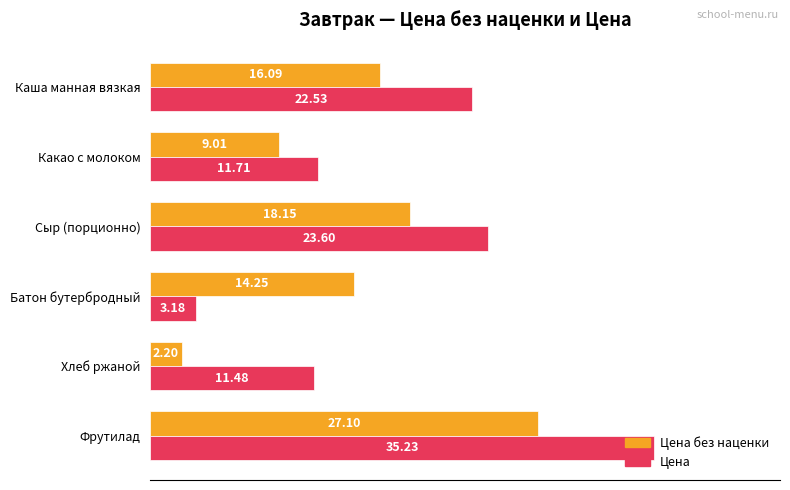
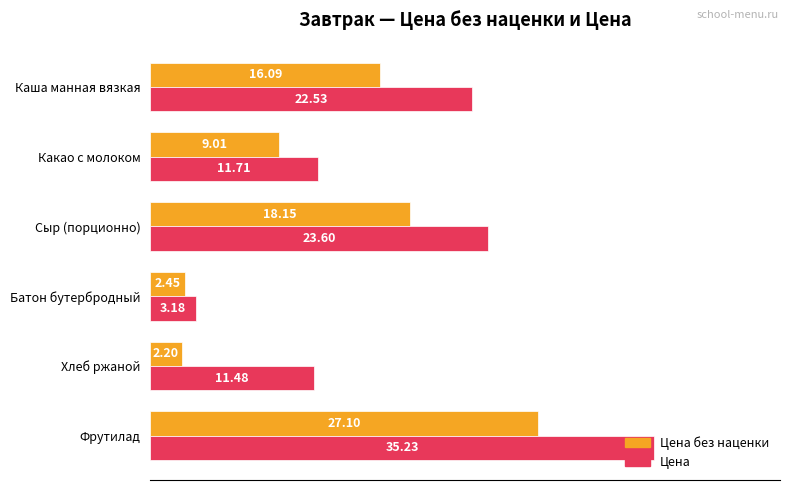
  {
    "Цена без наценки": {
      "Каша манная вязкая": 16.09,
      "Какао с молоком": 9.01,
      "Сыр (порционно)": 18.15,
-     "Батон бутербродный": 14.25,
+     "Батон бутербродный": 2.45,
      "Хлеб ржаной": 2.20,
      "Фрутилад": 27.10
    },
    "Цена": {
      "Каша манная вязкая": 22.53,
      "Какао с молоком": 11.71,
      "Сыр (порционно)": 23.60,
      "Батон бутербродный": 3.18,
      "Хлеб ржаной": 11.48,
      "Фрутилад": 35.23
    }
  }
